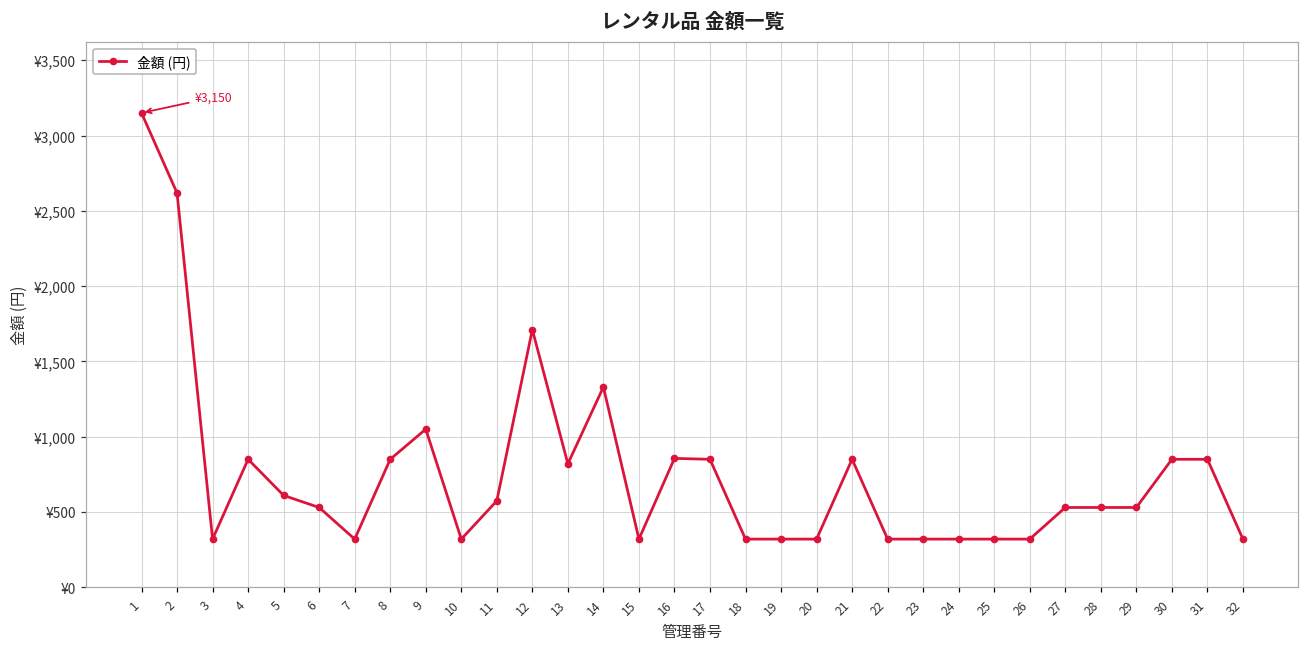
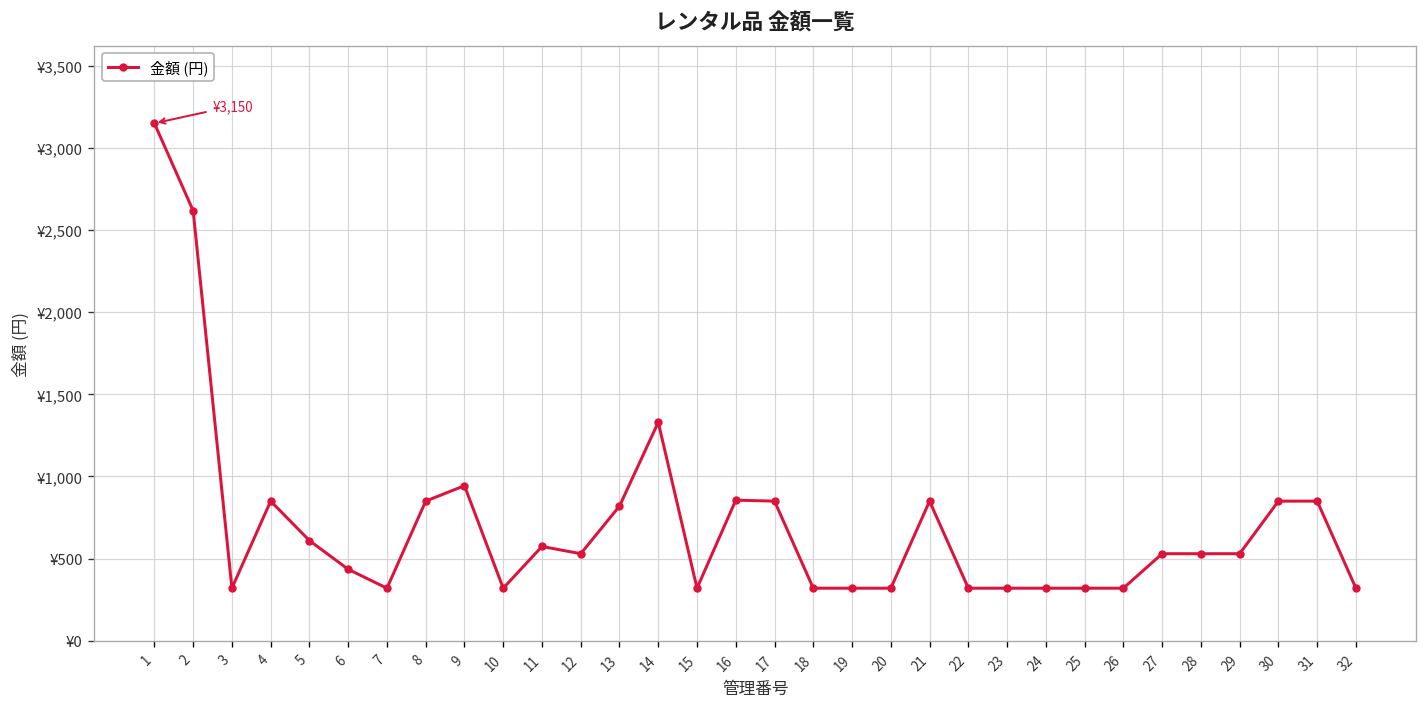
  {
    "2": "¥2,620",
    "3": "¥320",
    "4": "¥850",
    "5": "¥610",
-   "6": "¥530",
+   "6": "¥440",
    "7": "¥320",
    "8": "¥850",
-   "9": "¥1,050",
+   "9": "¥940",
    "10": "¥320",
    "11": "¥570",
-   "12": "¥1,710",
+   "12": "¥530",
    "13": "¥820",
    "14": "¥1,330",
    "15": "¥320",
    "16": "¥860",
    "17": "¥850",
    "18": "¥320",
    "19": "¥320",
    "20": "¥320",
    "21": "¥850",
    "22": "¥320",
    "23": "¥320",
    "24": "¥320",
    "25": "¥320",
    "26": "¥320",
    "27": "¥530",
    "28": "¥530",
    "29": "¥530",
    "30": "¥850",
    "31": "¥850",
    "32": "¥320"
  }
